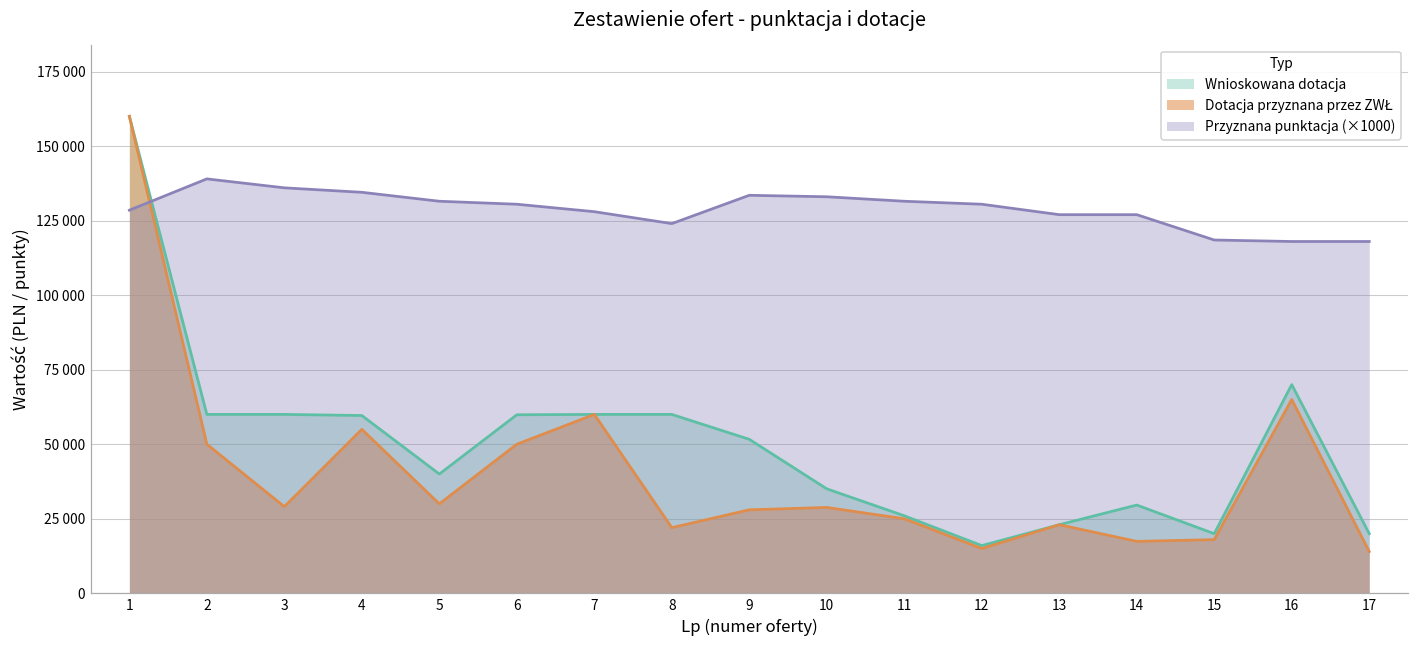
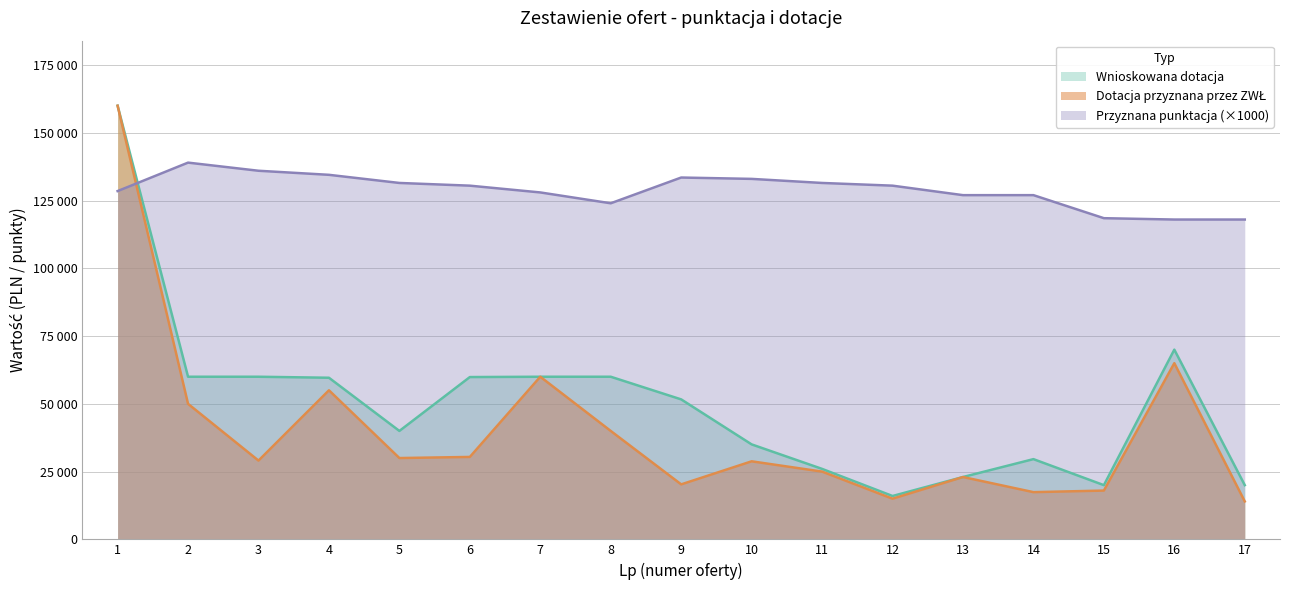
  {
    "Dotacja przyznana przez ZWŁ": {
      "2": 50000,
      "3": 29000,
      "4": 55000,
      "5": 30000,
-     "6": 50000,
-     "8": 22000,
-     "9": 28000,
+     "6": 30000,
+     "8": 40000,
+     "9": 20000,
      "10": 29000,
      "11": 25000,
      "12": 15000,
      "14": 17000,
      "15": 18000,
      "16": 65000,
      "17": 14000
    }
  }
